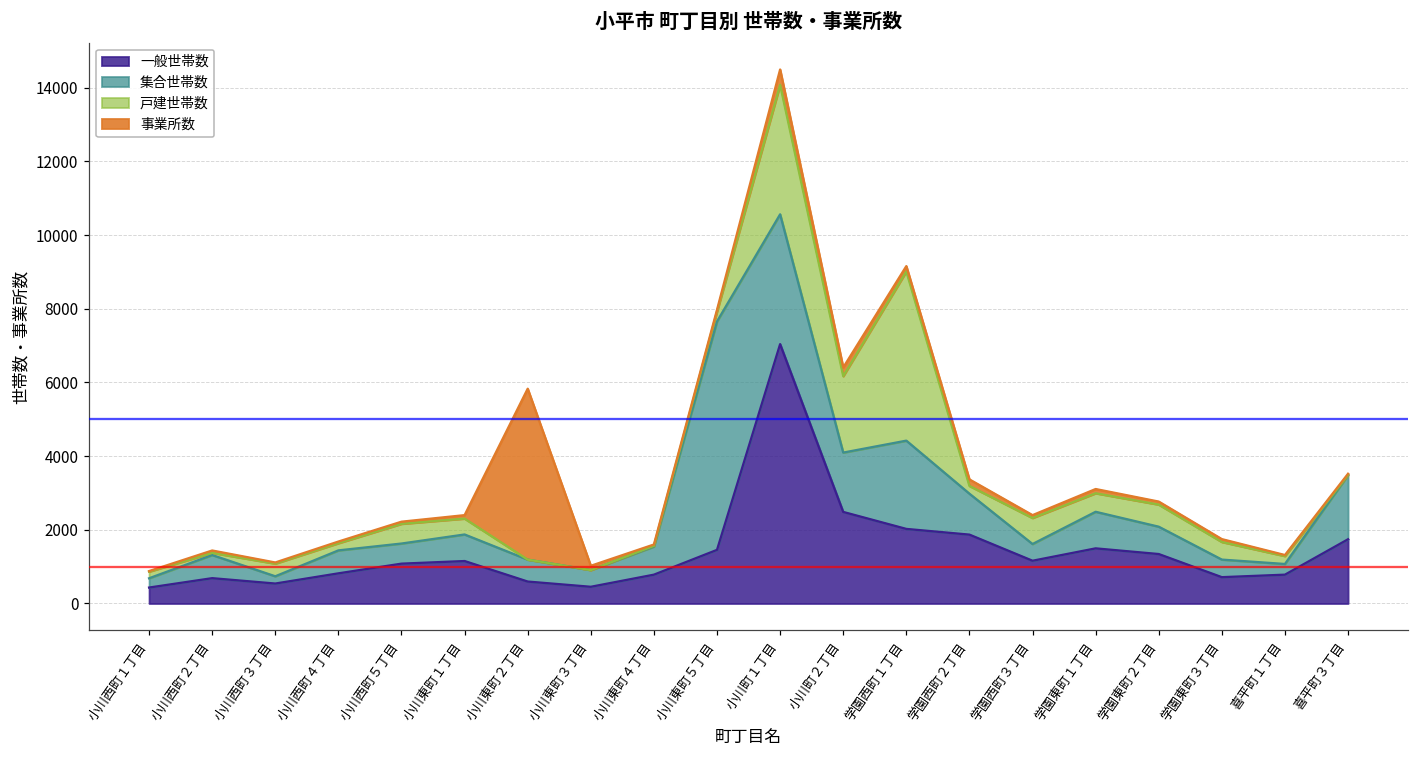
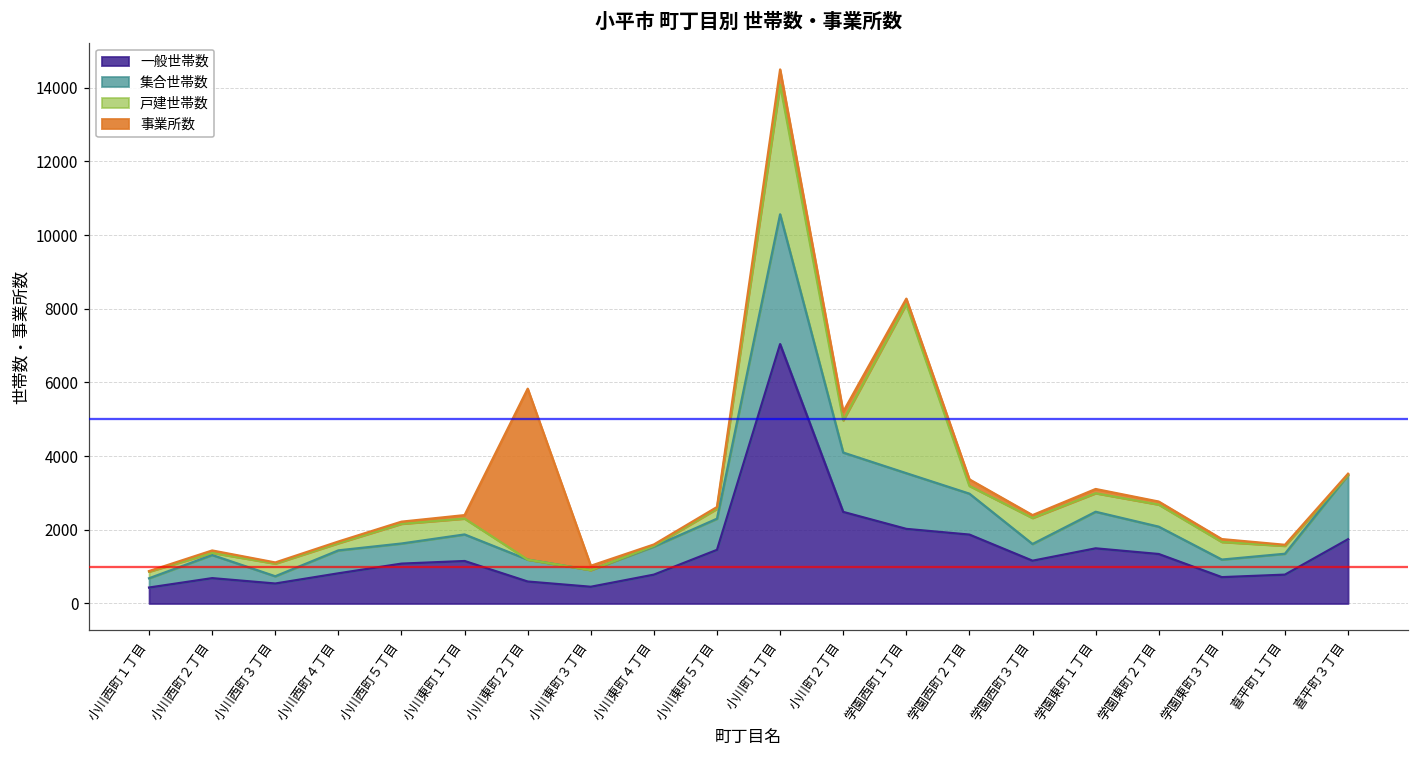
  {
    "一般世帯数": {
      "小川西町１丁目": 400,
      "小川西町２丁目": 700,
      "小川西町３丁目": 500,
      "小川西町４丁目": 800,
      "小川西町５丁目": 1100,
      "小川東町１丁目": 1200,
      "小川東町２丁目": 600,
      "小川東町３丁目": 500,
      "小川東町４丁目": 800,
      "小川東町５丁目": 1500,
      "小川町１丁目": 7000,
      "小川町２丁目": 2500,
      "学園西町１丁目": 2000,
      "学園西町２丁目": 1900,
      "学園西町３丁目": 1200,
      "学園東町１丁目": 1500,
      "学園東町２丁目": 1300,
      "学園東町３丁目": 700,
      "喜平町１丁目": 800,
      "喜平町３丁目": 1700
    },
    "集合世帯数": {
      "小川西町１丁目": 300,
      "小川西町３丁目": 200,
      "小川西町４丁目": 600,
      "小川西町５丁目": 500,
      "小川東町１丁目": 700,
-     "小川東町５丁目": 6200,
+     "小川東町５丁目": 800,
      "小川町１丁目": 3500,
      "小川町２丁目": 1600,
-     "学園西町１丁目": 2400,
+     "学園西町１丁目": 1500,
      "学園西町２丁目": 1100,
      "学園西町３丁目": 500,
      "学園東町１丁目": 1000,
      "学園東町２丁目": 700,
      "学園東町３丁目": 500,
-     "喜平町１丁目": 300
+     "喜平町１丁目": 600
    },
    "戸建世帯数": {
      "小川東町１丁目": 400,
      "小川町１丁目": 3500,
-     "小川町２丁目": 2100,
+     "小川町２丁目": 900,
      "学園西町１丁目": 4600,
      "学園西町２丁目": 200,
      "学園西町３丁目": 700,
      "学園東町１丁目": 500,
      "学園東町２丁目": 600,
      "学園東町３丁目": 500
    },
    "事業所数": {
      "小川東町１丁目": 100,
      "小川東町２丁目": 4600,
      "小川東町３丁目": 100,
      "小川町１丁目": 400,
      "小川町２丁目": 200,
      "学園西町１丁目": 100,
      "学園西町２丁目": 200,
      "学園西町３丁目": 100,
      "学園東町１丁目": 100,
      "学園東町２丁目": 100,
      "学園東町３丁目": 100
    }
  }
